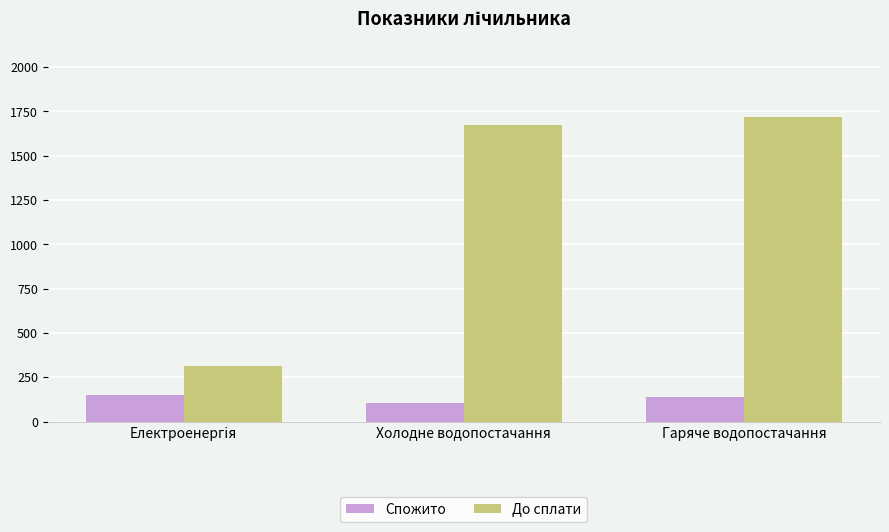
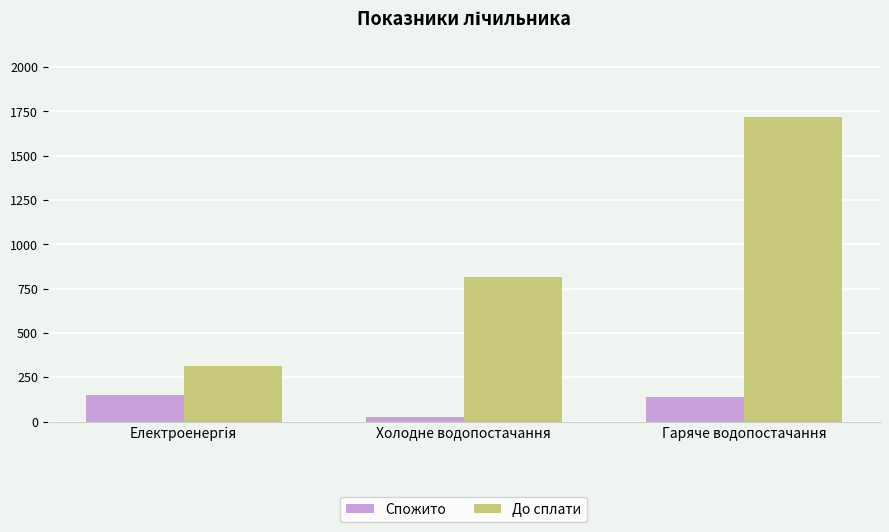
  {
    "Спожито": {
      "Електроенергія": 150,
-     "Холодне водопостачання": 100,
+     "Холодне водопостачання": 30,
      "Гаряче водопостачання": 140
    },
    "До сплати": {
      "Електроенергія": 320,
-     "Холодне водопостачання": 1670,
+     "Холодне водопостачання": 820,
      "Гаряче водопостачання": 1720
    }
  }
